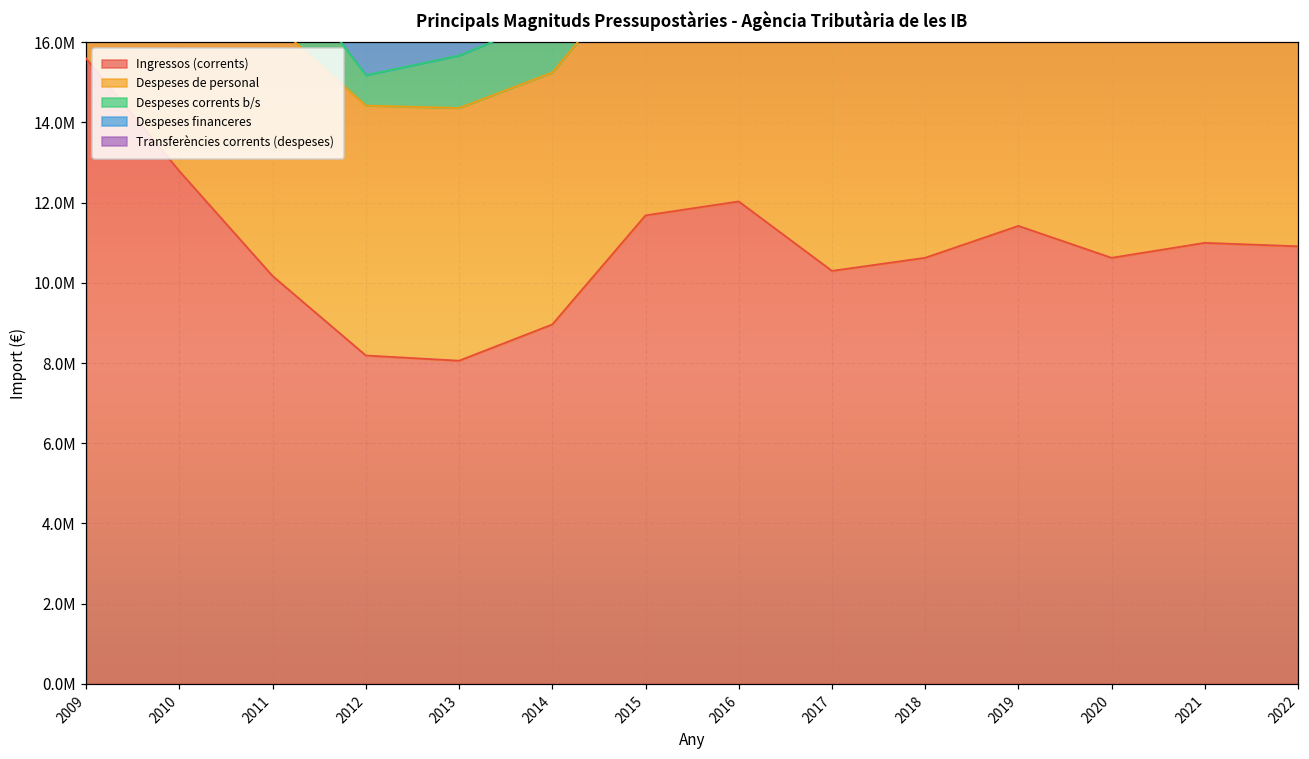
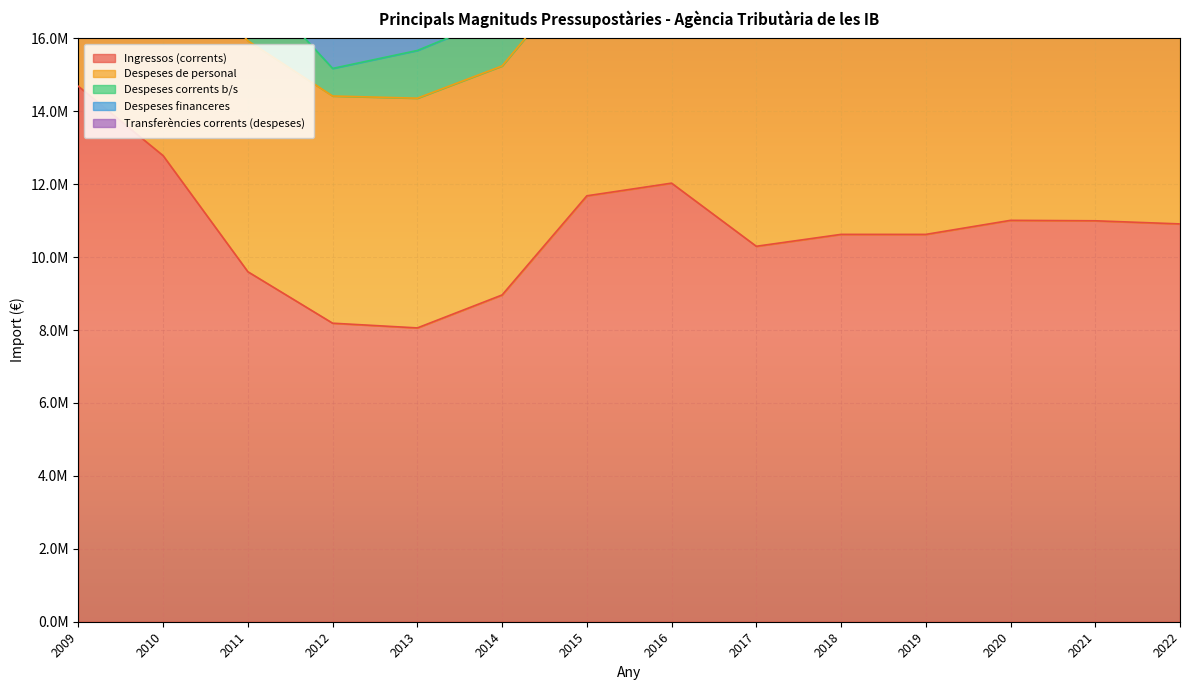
  {
    "Ingressos (corrents)": {
-     "2009": 15600000,
+     "2009": 14700000,
      "2010": 12800000,
-     "2011": 10200000,
+     "2011": 9600000,
      "2012": 8200000,
      "2013": 8100000,
      "2014": 9000000,
      "2015": 11700000,
      "2016": 12000000,
      "2017": 10300000,
      "2018": 10600000,
-     "2019": 11400000,
-     "2020": 10600000,
+     "2019": 10600000,
+     "2020": 11000000,
      "2021": 11000000,
      "2022": 10900000
    },
    "Despeses de personal": {
      "2012": 6200000,
      "2013": 6300000,
      "2014": 6300000
    },
    "Despeses corrents b/s": {
      "2012": 800000,
      "2013": 1300000
    }
  }
